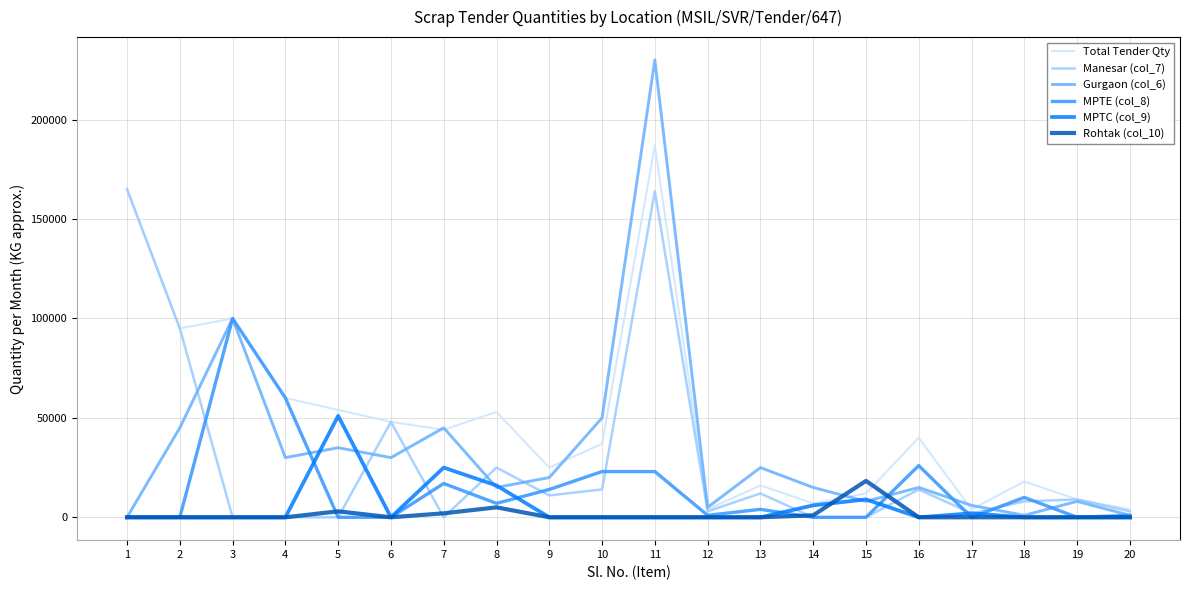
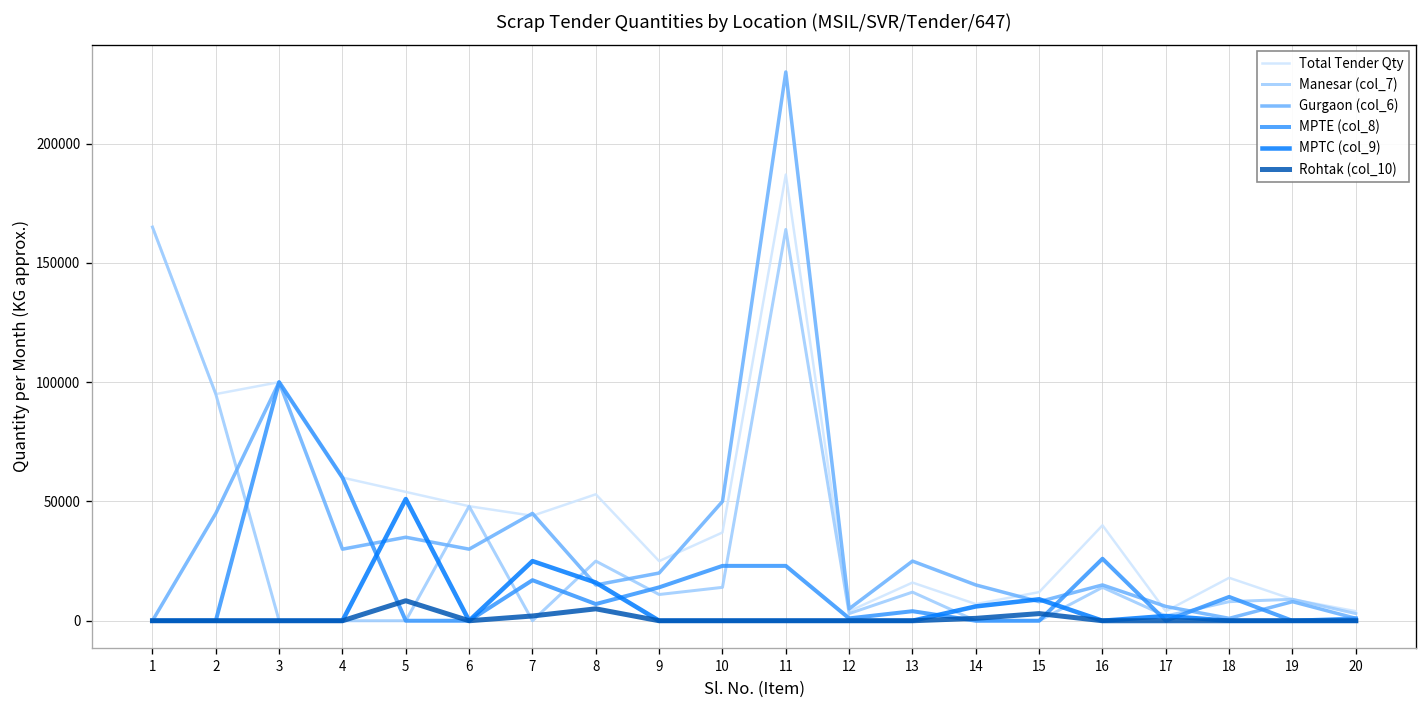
  {
    "Rohtak (col_10)": {
-     "5": 3000,
+     "5": 8000,
      "7": 2000,
      "8": 5000,
-     "15": 18000
+     "15": 3000
    }
  }
